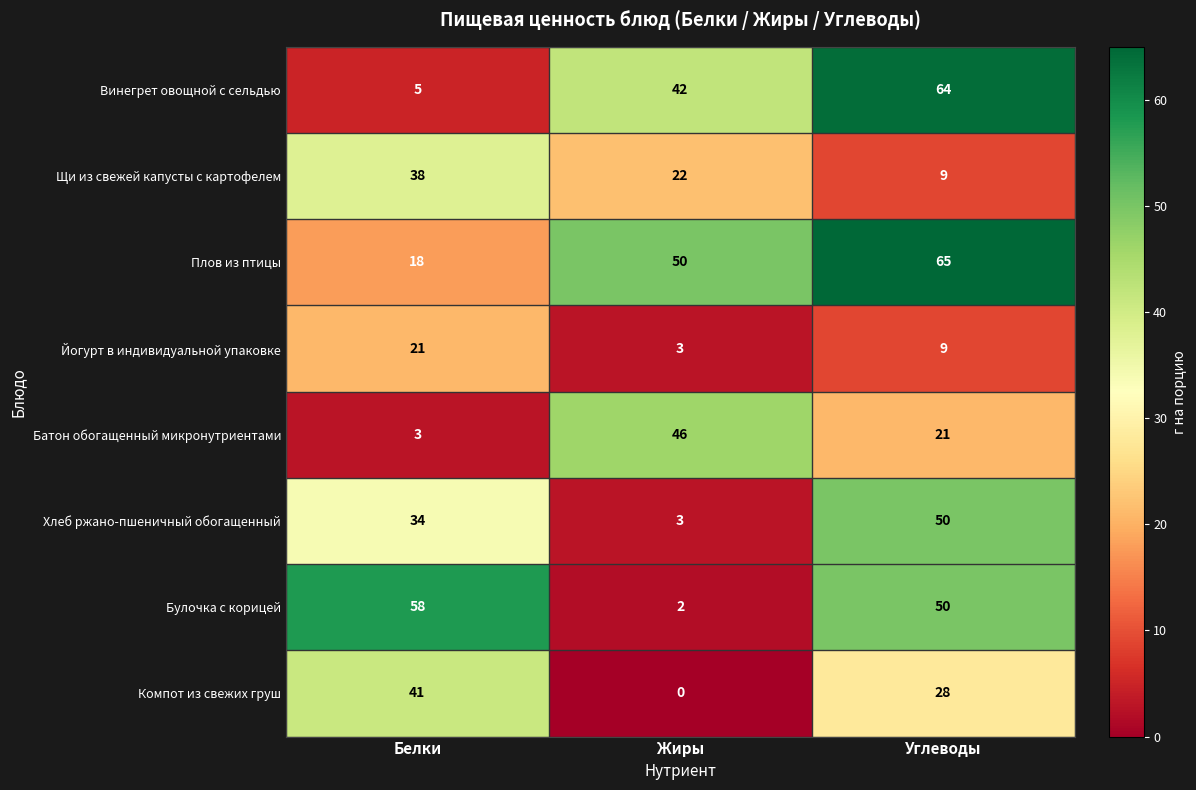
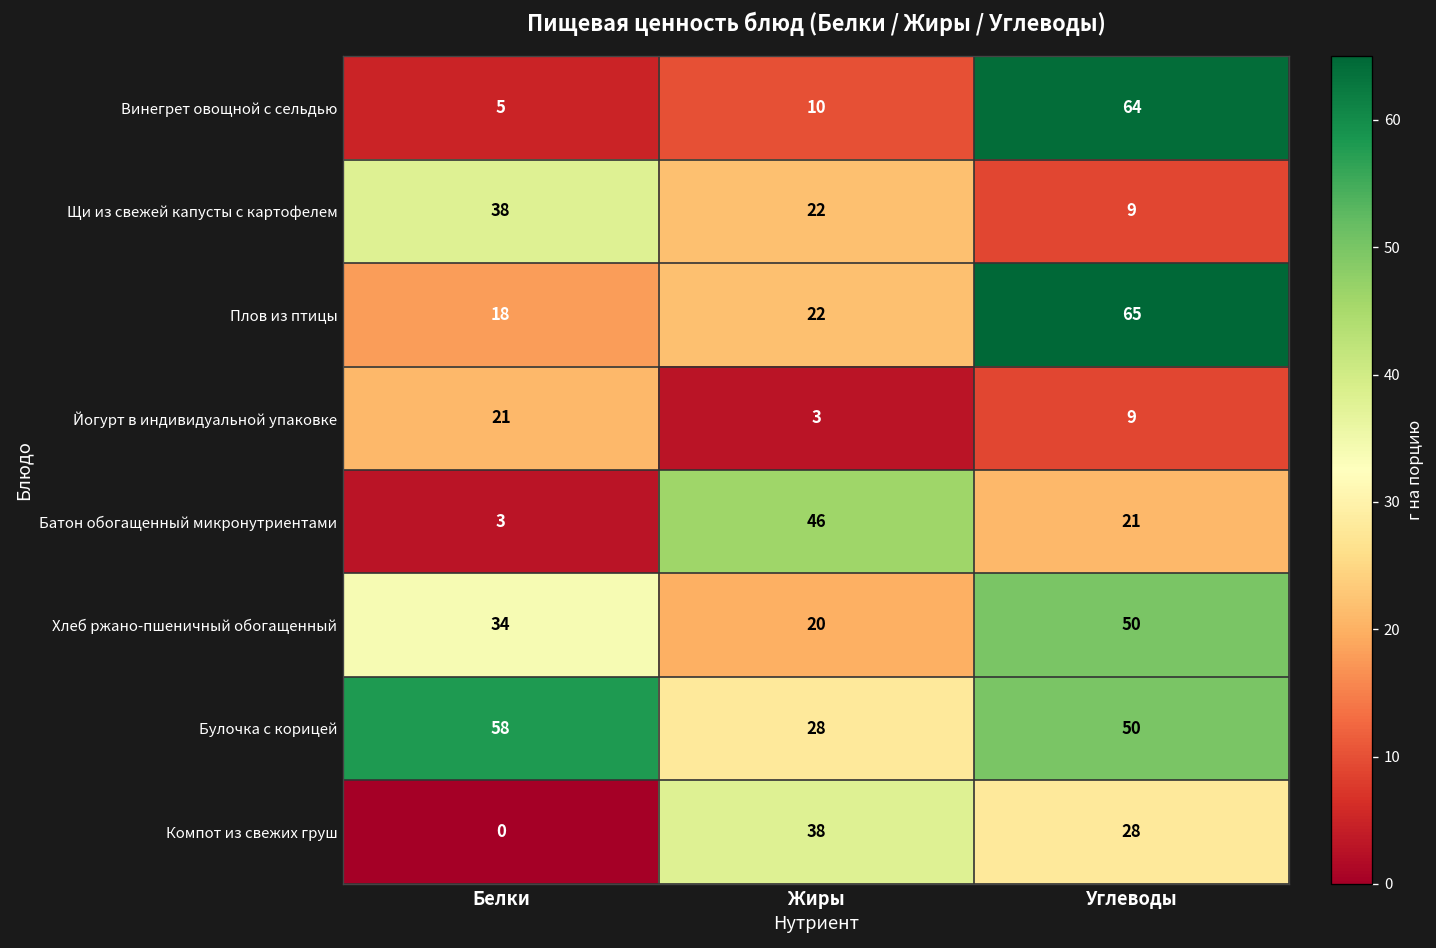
  {
    "Винегрет овощной с сельдью": {
      "Белки": 5,
-     "Жиры": 42,
+     "Жиры": 10,
      "Углеводы": 64
    },
    "Щи из свежей капусты с картофелем": {
      "Белки": 38,
      "Жиры": 22,
      "Углеводы": 9
    },
    "Плов из птицы": {
      "Белки": 18,
-     "Жиры": 50,
+     "Жиры": 22,
      "Углеводы": 65
    },
    "Йогурт в индивидуальной упаковке": {
      "Белки": 21,
      "Жиры": 3,
      "Углеводы": 9
    },
    "Батон обогащенный микронутриентами": {
      "Белки": 3,
      "Жиры": 46,
      "Углеводы": 21
    },
    "Хлеб ржано-пшеничный обогащенный": {
      "Белки": 34,
-     "Жиры": 3,
+     "Жиры": 20,
      "Углеводы": 50
    },
    "Булочка с корицей": {
      "Белки": 58,
-     "Жиры": 2,
+     "Жиры": 28,
      "Углеводы": 50
    },
    "Компот из свежих груш": {
-     "Белки": 41,
-     "Жиры": 0,
+     "Белки": 0,
+     "Жиры": 38,
      "Углеводы": 28
    }
  }
